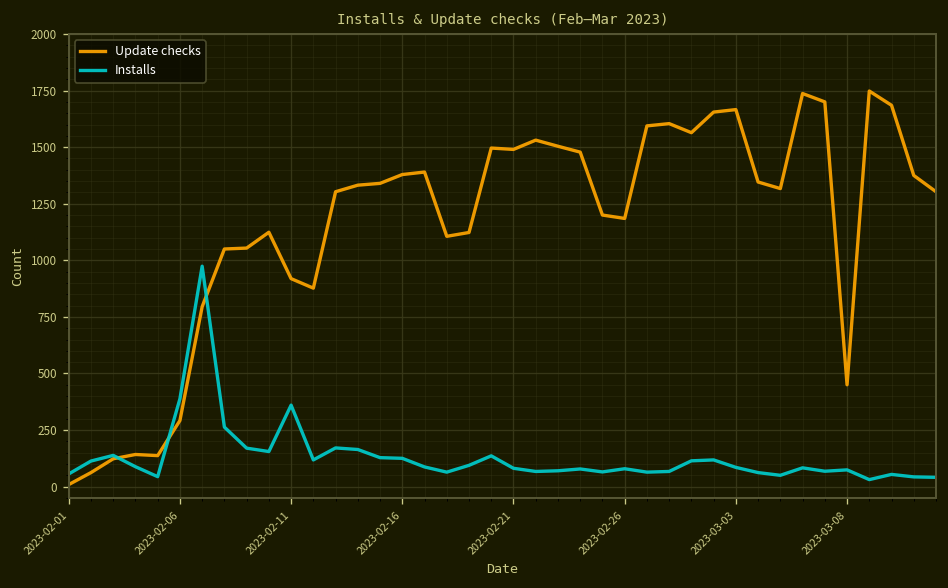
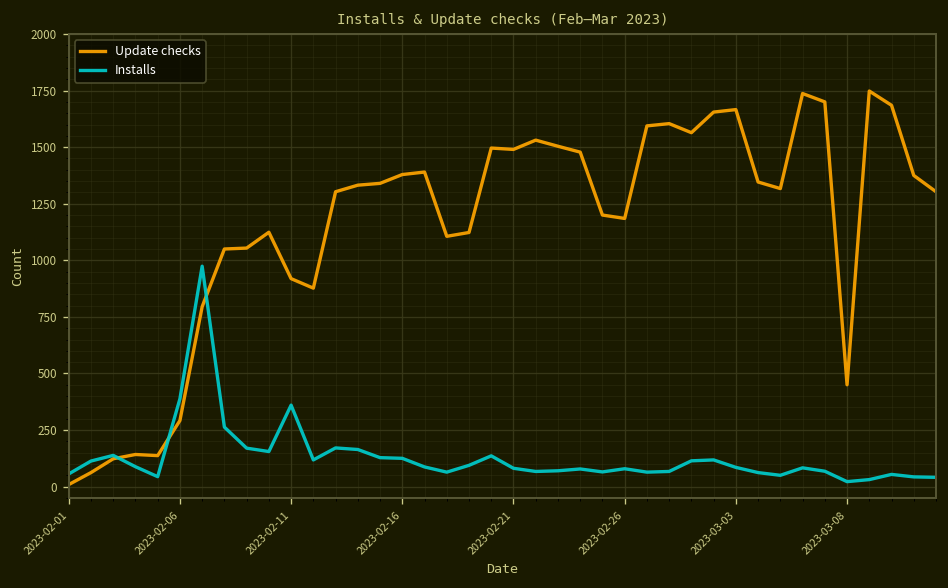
  {
    "Update checks": {
      "2023-02-01": 10,
      "2023-02-06": 290,
      "2023-02-11": 920,
      "2023-02-16": 1380,
      "2023-02-21": 1490,
      "2023-02-26": 1190,
      "2023-03-03": 1670,
      "2023-03-08": 450
    },
    "Installs": {
      "2023-02-01": 60,
      "2023-02-06": 390,
      "2023-02-11": 360,
      "2023-02-16": 130,
      "2023-02-21": 80,
      "2023-02-26": 80,
      "2023-03-03": 90,
-     "2023-03-08": 70
+     "2023-03-08": 20
    }
  }
